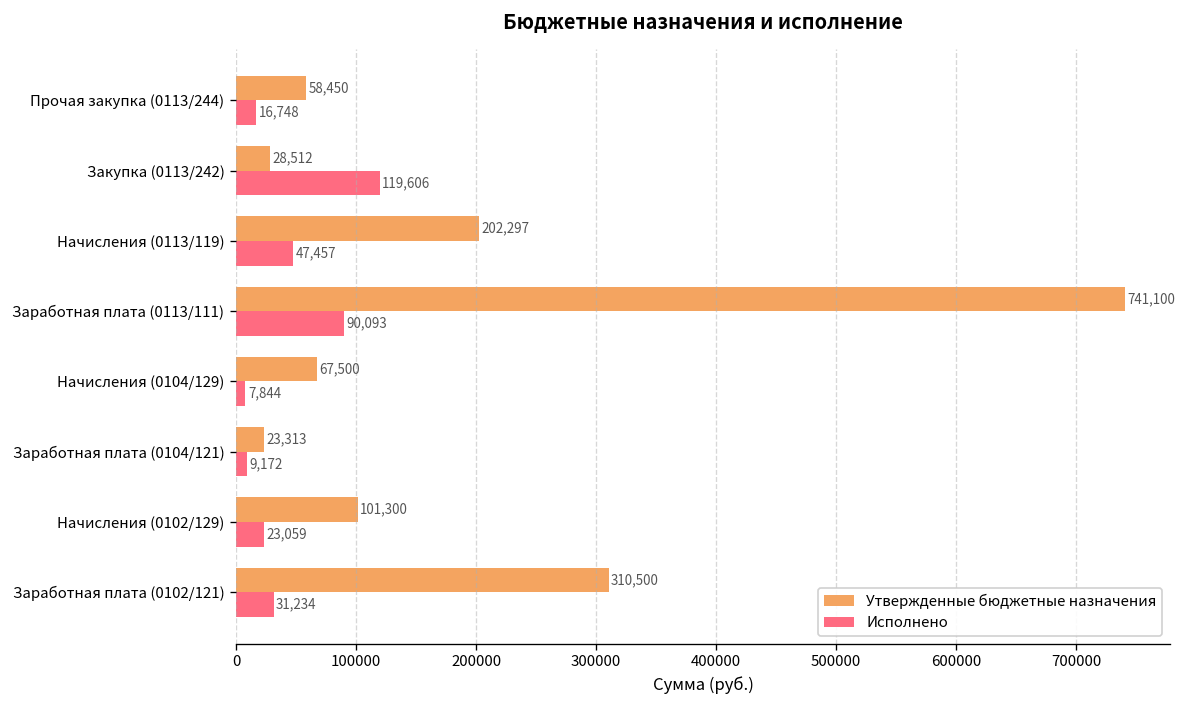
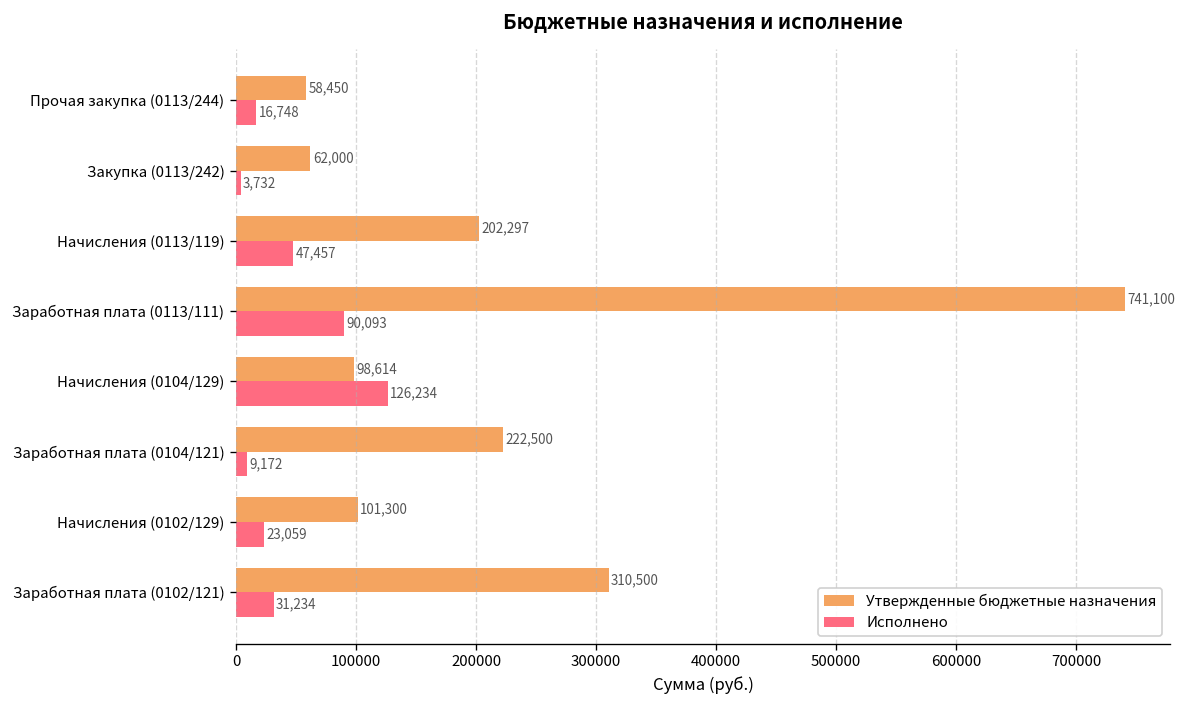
  {
    "Утвержденные бюджетные назначения": {
      "Прочая закупка (0113/244)": "58,450",
-     "Закупка (0113/242)": "28,512",
+     "Закупка (0113/242)": "62,000",
      "Начисления (0113/119)": "202,297",
      "Заработная плата (0113/111)": "741,100",
-     "Начисления (0104/129)": "67,500",
-     "Заработная плата (0104/121)": "23,313",
+     "Начисления (0104/129)": "98,614",
+     "Заработная плата (0104/121)": "222,500",
      "Начисления (0102/129)": "101,300",
      "Заработная плата (0102/121)": "310,500"
    },
    "Исполнено": {
      "Прочая закупка (0113/244)": "16,748",
-     "Закупка (0113/242)": "119,606",
+     "Закупка (0113/242)": "3,732",
      "Начисления (0113/119)": "47,457",
      "Заработная плата (0113/111)": "90,093",
-     "Начисления (0104/129)": "7,844",
+     "Начисления (0104/129)": "126,234",
      "Заработная плата (0104/121)": "9,172",
      "Начисления (0102/129)": "23,059",
      "Заработная плата (0102/121)": "31,234"
    }
  }
